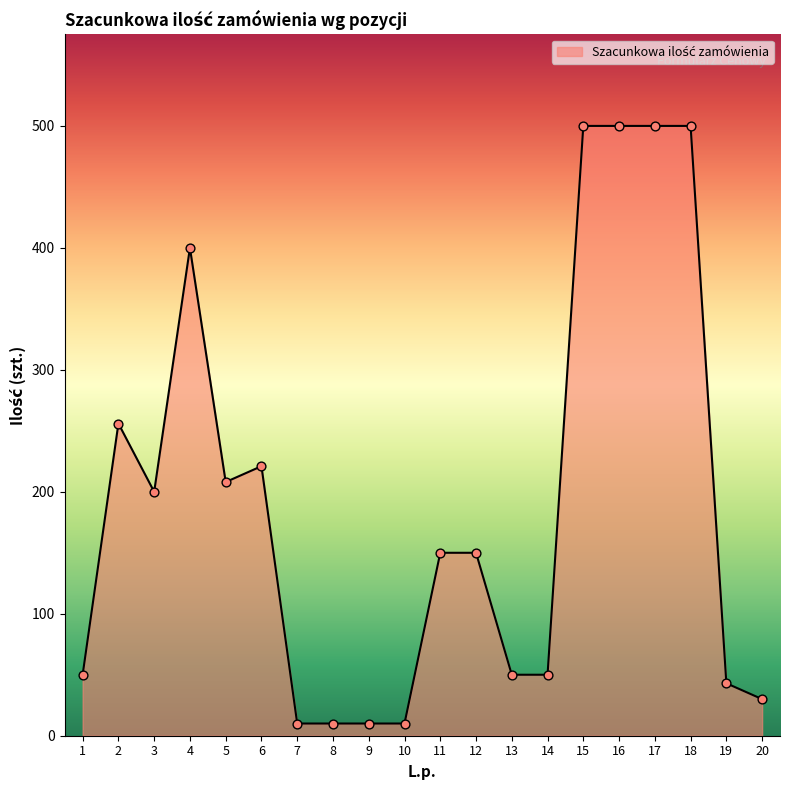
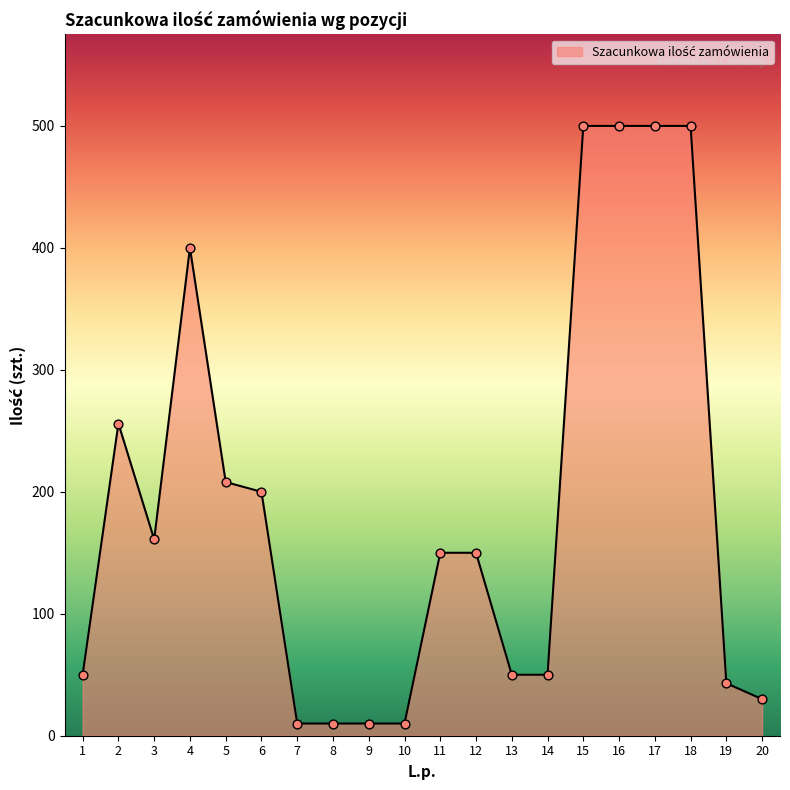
  {
    "1": 50,
    "2": 256,
-   "3": 200,
+   "3": 161,
    "4": 400,
    "5": 208,
-   "6": 221,
+   "6": 200,
    "7": 10,
    "8": 10,
    "9": 10,
    "10": 10,
    "11": 150,
    "12": 150,
    "13": 50,
    "14": 50,
    "15": 500,
    "16": 500,
    "17": 500,
    "18": 500,
    "19": 43,
    "20": 30
  }
